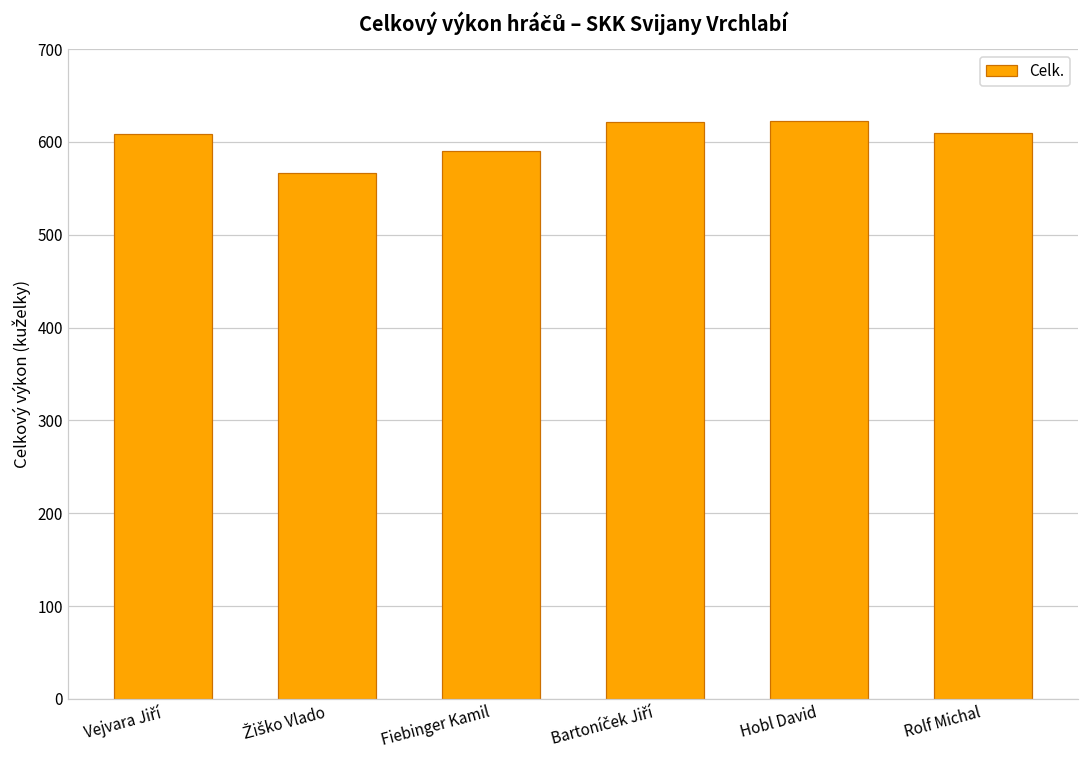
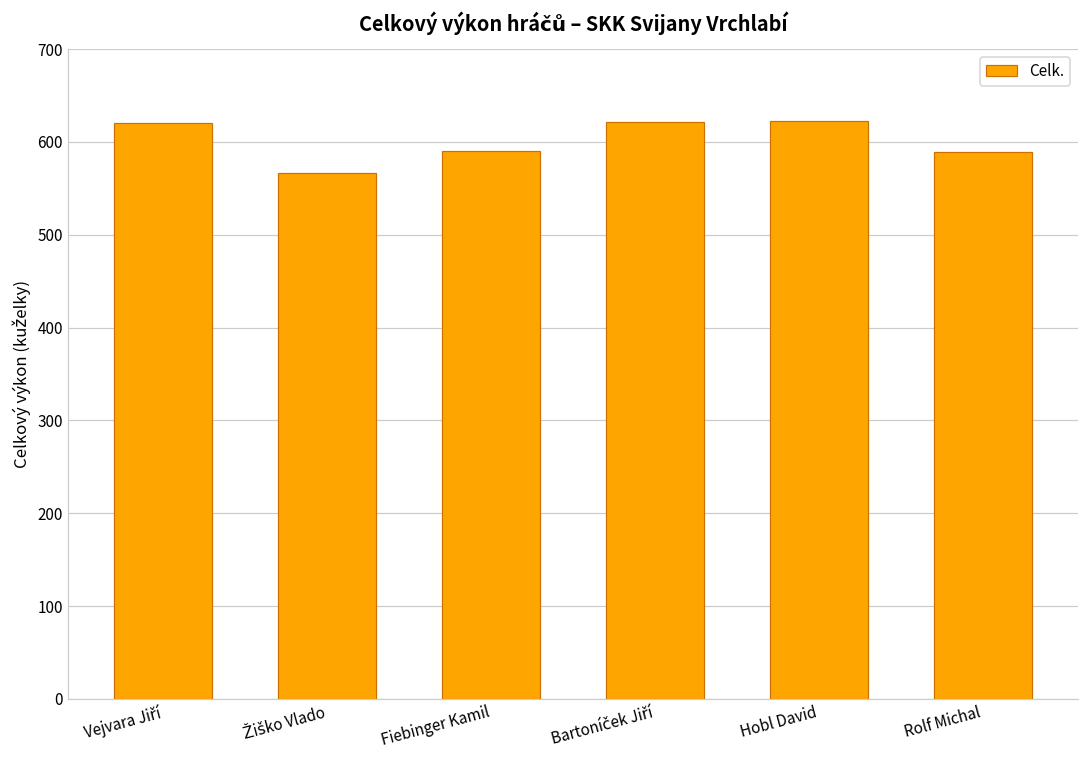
  {
-   "Vejvara Jiří": 610,
+   "Vejvara Jiří": 620,
    "Žiško Vlado": 570,
    "Fiebinger Kamil": 590,
    "Bartoníček Jiří": 620,
    "Hobl David": 620,
-   "Rolf Michal": 610
+   "Rolf Michal": 590
  }
